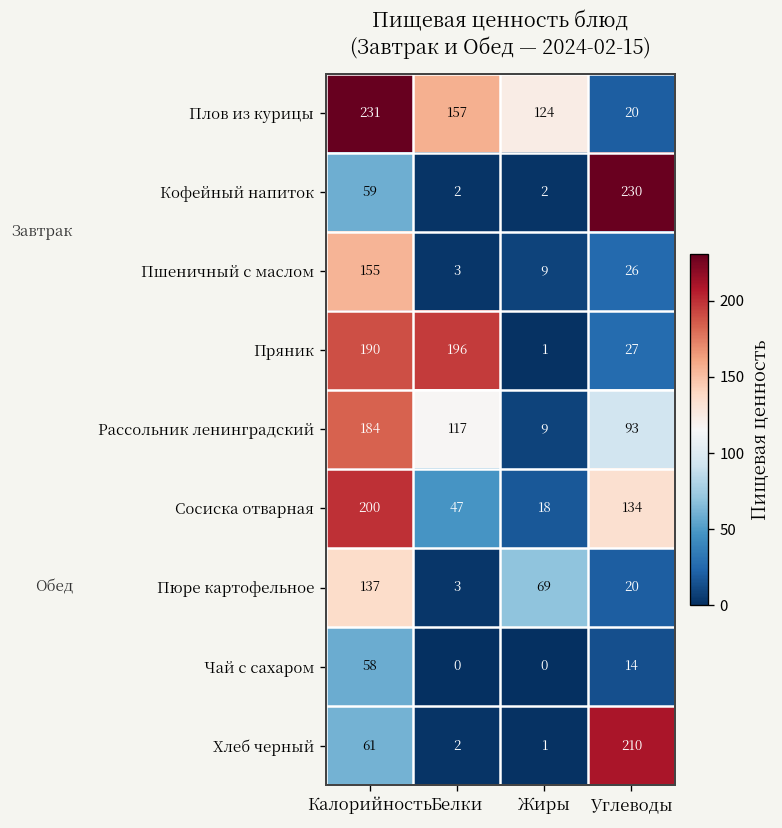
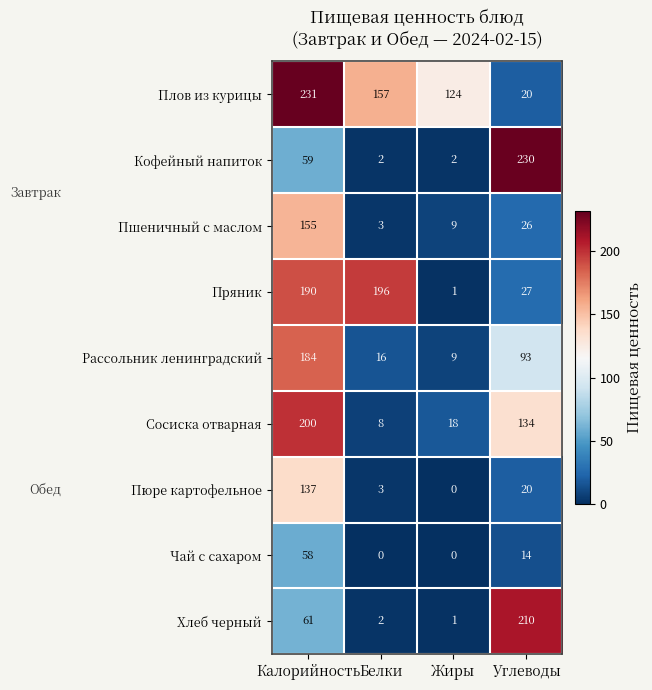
  {
    "Плов из курицы": {
      "Калорийность": 231,
      "Белки": 157,
      "Жиры": 124,
      "Углеводы": 20
    },
    "Кофейный напиток": {
      "Калорийность": 59,
      "Белки": 2,
      "Жиры": 2,
      "Углеводы": 230
    },
    "Пшеничный с маслом": {
      "Калорийность": 155,
      "Белки": 3,
      "Жиры": 9,
      "Углеводы": 26
    },
    "Пряник": {
      "Калорийность": 190,
      "Белки": 196,
      "Жиры": 1,
      "Углеводы": 27
    },
    "Рассольник ленинградский": {
      "Калорийность": 184,
-     "Белки": 117,
+     "Белки": 16,
      "Жиры": 9,
      "Углеводы": 93
    },
    "Сосиска отварная": {
      "Калорийность": 200,
-     "Белки": 47,
+     "Белки": 8,
      "Жиры": 18,
      "Углеводы": 134
    },
    "Пюре картофельное": {
      "Калорийность": 137,
      "Белки": 3,
-     "Жиры": 69,
+     "Жиры": 0,
      "Углеводы": 20
    },
    "Чай с сахаром": {
      "Калорийность": 58,
      "Белки": 0,
      "Жиры": 0,
      "Углеводы": 14
    },
    "Хлеб черный": {
      "Калорийность": 61,
      "Белки": 2,
      "Жиры": 1,
      "Углеводы": 210
    }
  }
